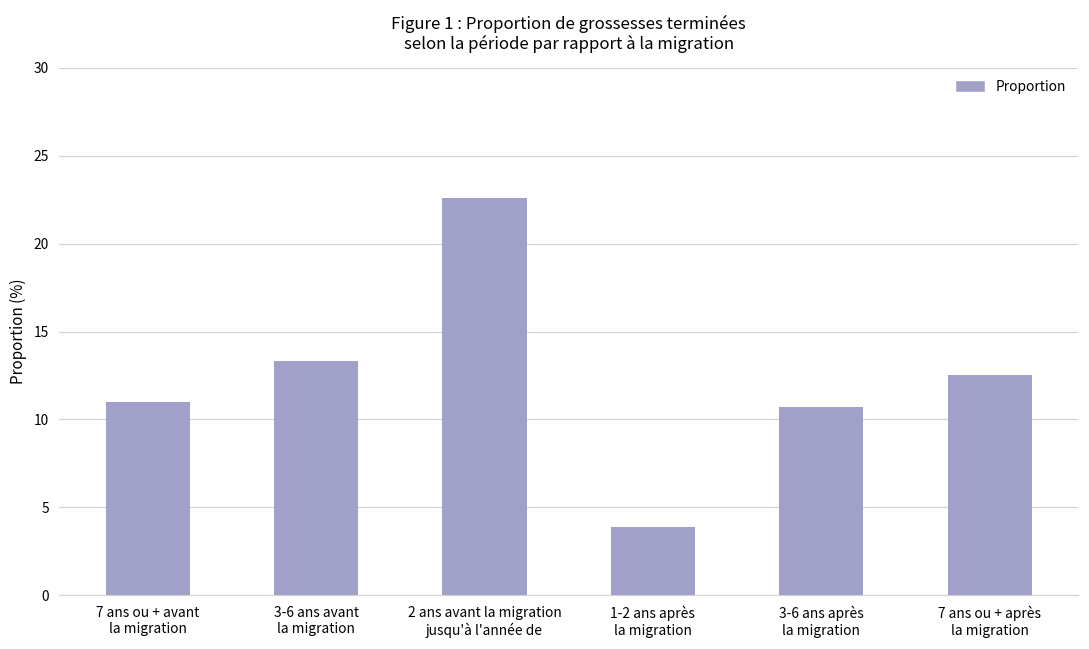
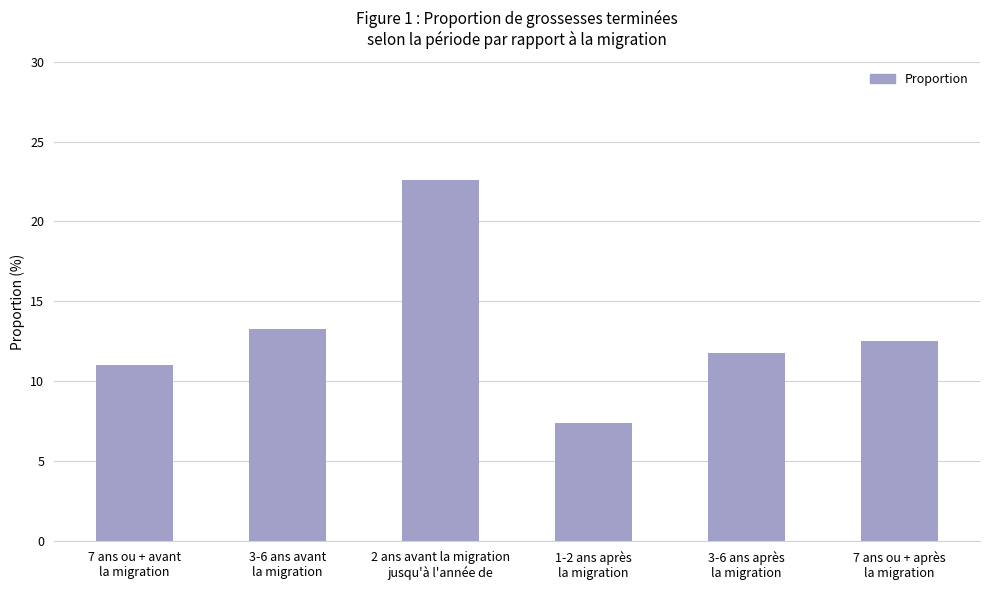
  {
    "7 ans ou + avant la migration": 11.0,
    "3-6 ans avant la migration": 13.3,
    "2 ans avant la migration jusqu'à l'année de": 22.6,
-   "1-2 ans après la migration": 3.9,
-   "3-6 ans après la migration": 10.7,
+   "1-2 ans après la migration": 7.4,
+   "3-6 ans après la migration": 11.8,
    "7 ans ou + après la migration": 12.5
  }
